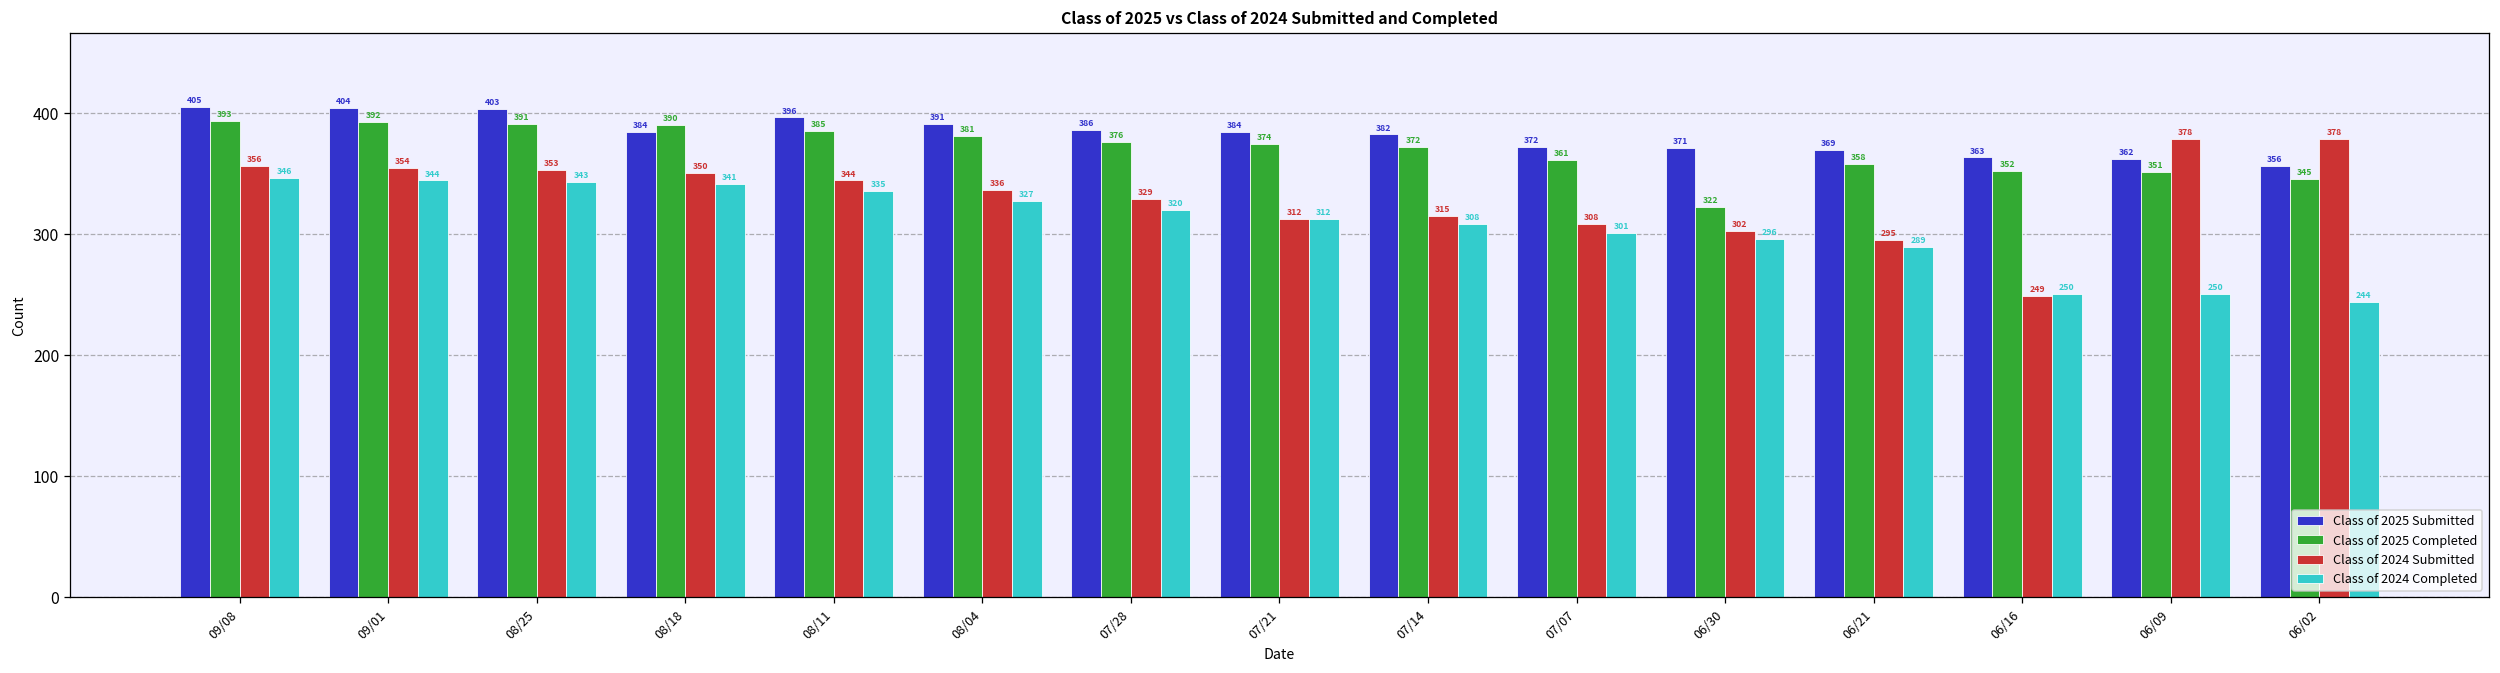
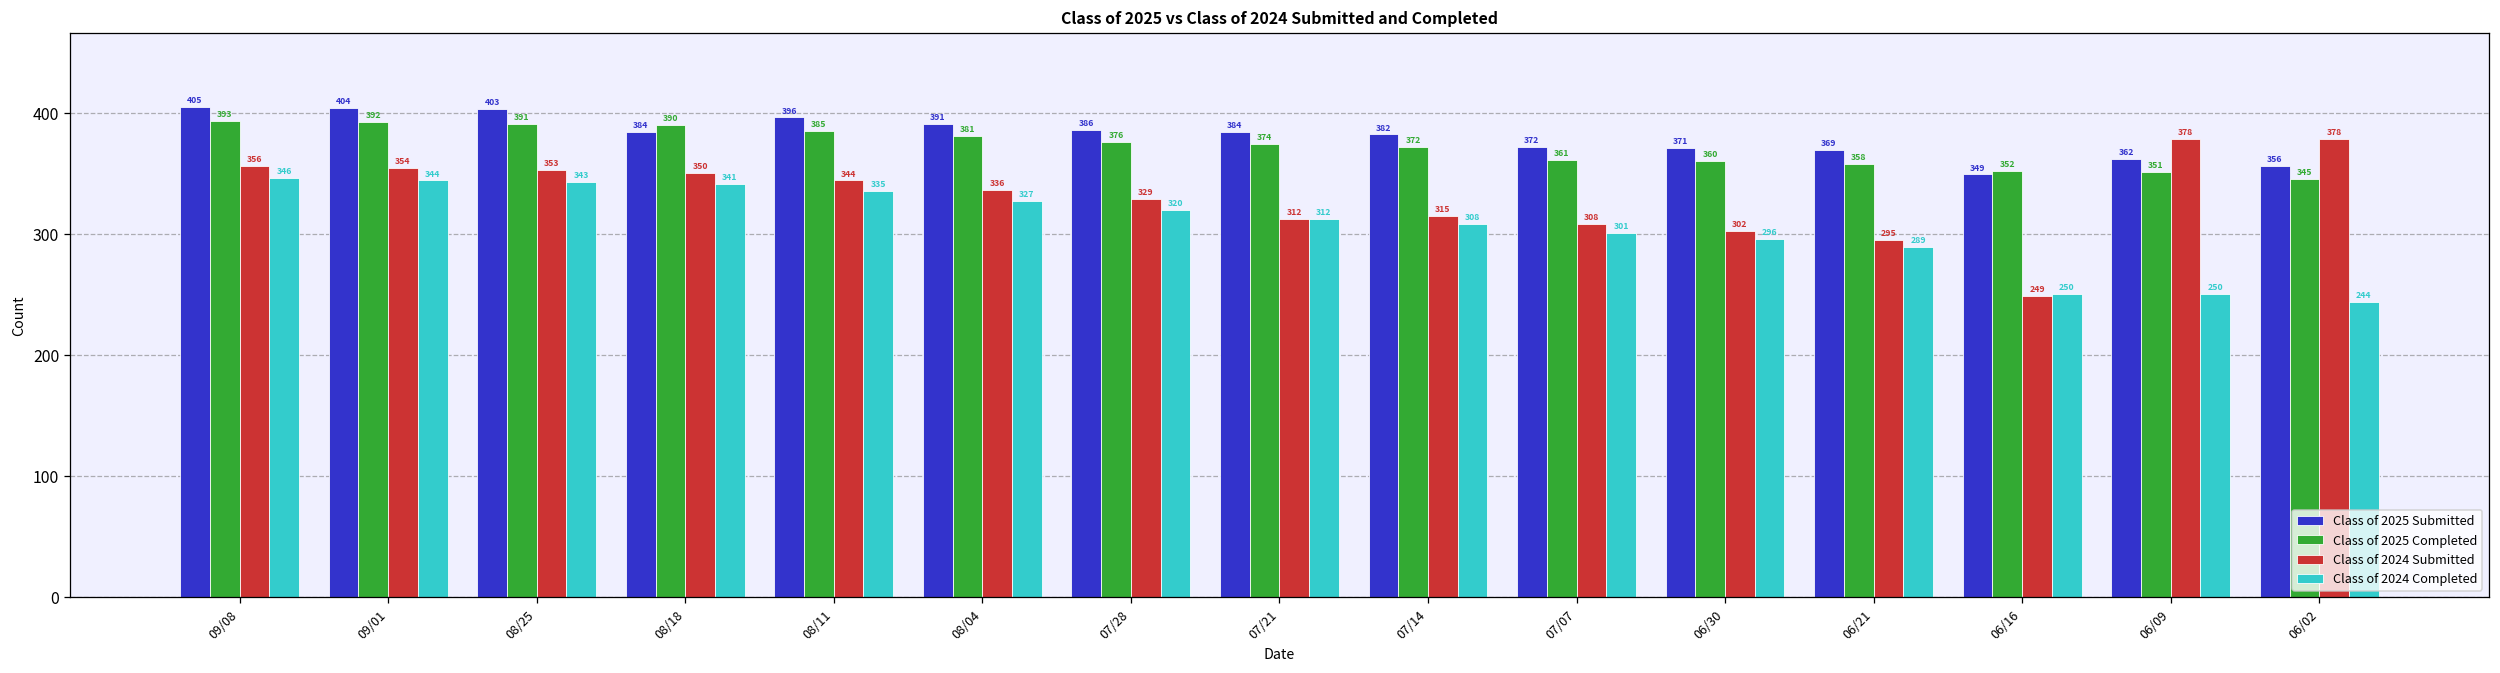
  {
    "Class of 2025 Submitted": {
      "09/08": 405,
      "09/01": 404,
      "08/25": 403,
      "08/18": 384,
      "08/11": 396,
      "08/04": 391,
      "07/28": 386,
      "07/21": 384,
      "07/14": 382,
      "07/07": 372,
      "06/30": 371,
      "06/21": 369,
-     "06/16": 363,
+     "06/16": 349,
      "06/09": 362,
      "06/02": 356
    },
    "Class of 2025 Completed": {
      "09/08": 393,
      "09/01": 392,
      "08/25": 391,
      "08/18": 390,
      "08/11": 385,
      "08/04": 381,
      "07/28": 376,
      "07/21": 374,
      "07/14": 372,
      "07/07": 361,
-     "06/30": 322,
+     "06/30": 360,
      "06/21": 358,
      "06/16": 352,
      "06/09": 351,
      "06/02": 345
    },
    "Class of 2024 Submitted": {
      "09/08": 356,
      "09/01": 354,
      "08/25": 353,
      "08/18": 350,
      "08/11": 344,
      "08/04": 336,
      "07/28": 329,
      "07/21": 312,
      "07/14": 315,
      "07/07": 308,
      "06/30": 302,
      "06/21": 295,
      "06/16": 249,
      "06/09": 378,
      "06/02": 378
    },
    "Class of 2024 Completed": {
      "09/08": 346,
      "09/01": 344,
      "08/25": 343,
      "08/18": 341,
      "08/11": 335,
      "08/04": 327,
      "07/28": 320,
      "07/21": 312,
      "07/14": 308,
      "07/07": 301,
      "06/30": 296,
      "06/21": 289,
      "06/16": 250,
      "06/09": 250,
      "06/02": 244
    }
  }
